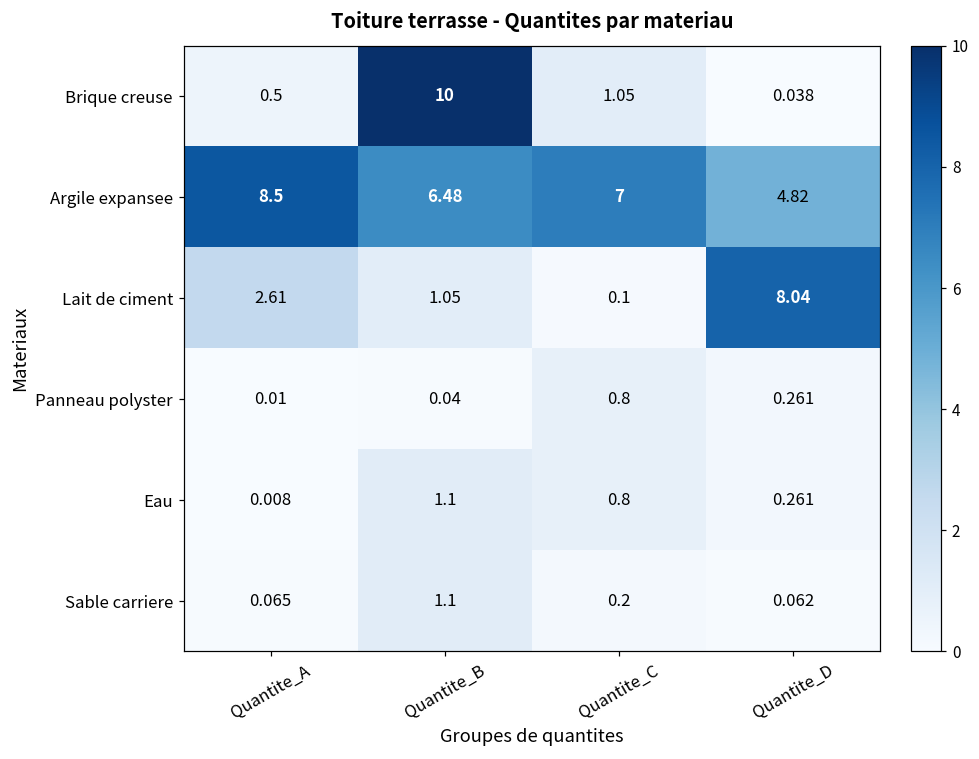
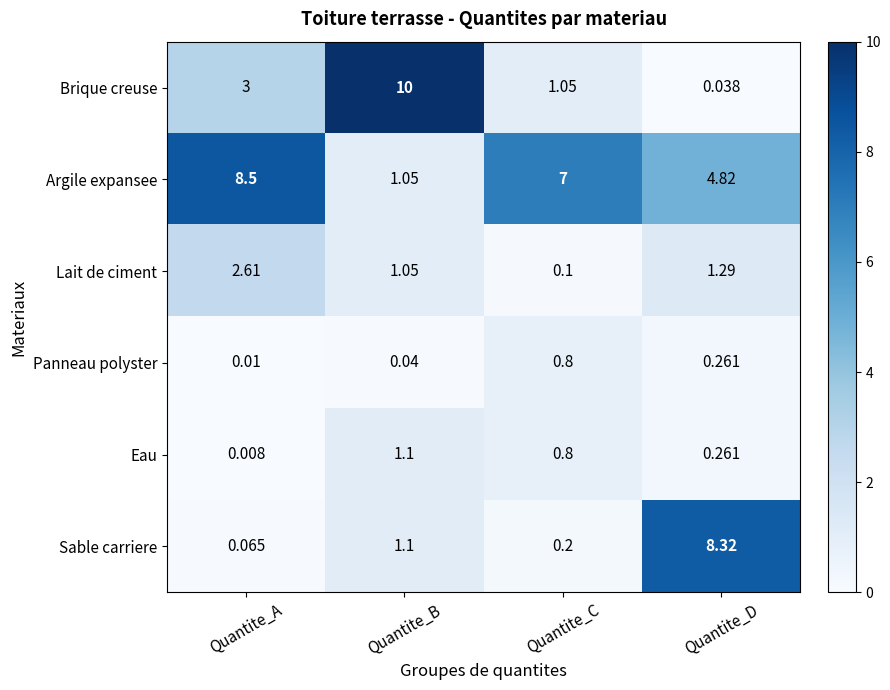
  {
    "Brique creuse": {
-     "Quantite_A": 0.5,
+     "Quantite_A": 3,
      "Quantite_B": 10,
      "Quantite_C": 1.05,
      "Quantite_D": 0.038
    },
    "Argile expansee": {
      "Quantite_A": 8.5,
-     "Quantite_B": 6.48,
+     "Quantite_B": 1.05,
      "Quantite_C": 7,
      "Quantite_D": 4.82
    },
    "Lait de ciment": {
      "Quantite_A": 2.61,
      "Quantite_B": 1.05,
      "Quantite_C": 0.1,
-     "Quantite_D": 8.04
+     "Quantite_D": 1.29
    },
    "Panneau polyster": {
      "Quantite_A": 0.01,
      "Quantite_B": 0.04,
      "Quantite_C": 0.8,
      "Quantite_D": 0.261
    },
    "Eau": {
      "Quantite_A": 0.008,
      "Quantite_B": 1.1,
      "Quantite_C": 0.8,
      "Quantite_D": 0.261
    },
    "Sable carriere": {
      "Quantite_A": 0.065,
      "Quantite_B": 1.1,
      "Quantite_C": 0.2,
-     "Quantite_D": 0.062
+     "Quantite_D": 8.32
    }
  }
